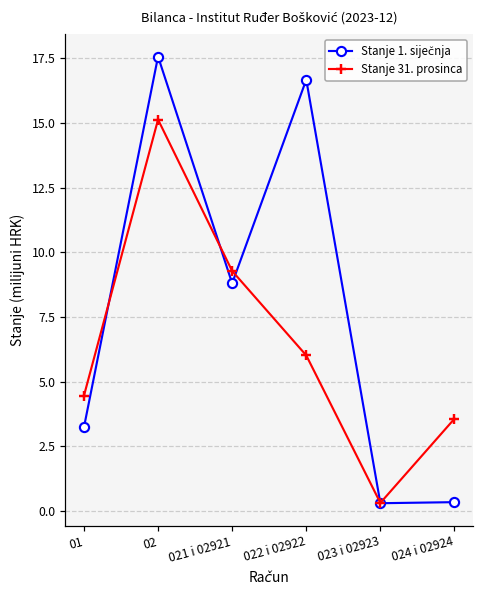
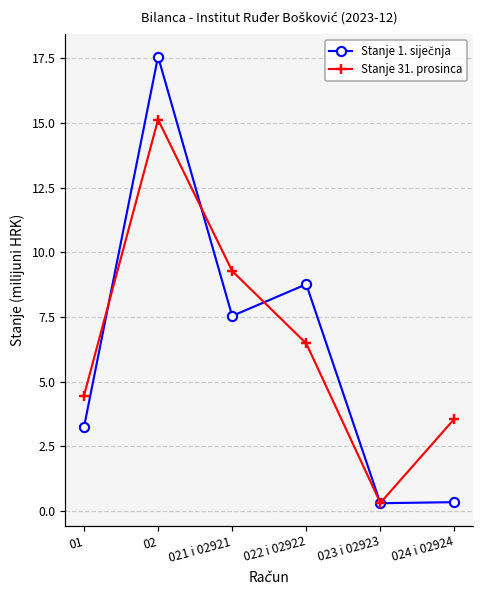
  {
    "Stanje 1. siječnja": {
      "01": 3.2,
      "02": 17.6,
-     "021 i 02921": 8.8,
-     "022 i 02922": 16.7,
+     "021 i 02921": 7.5,
+     "022 i 02922": 8.8,
      "024 i 02924": 0.3
    },
    "Stanje 31. prosinca": {
      "01": 4.5,
      "02": 15.1,
      "021 i 02921": 9.3,
-     "022 i 02922": 6.0,
+     "022 i 02922": 6.5,
      "024 i 02924": 3.6
    }
  }
